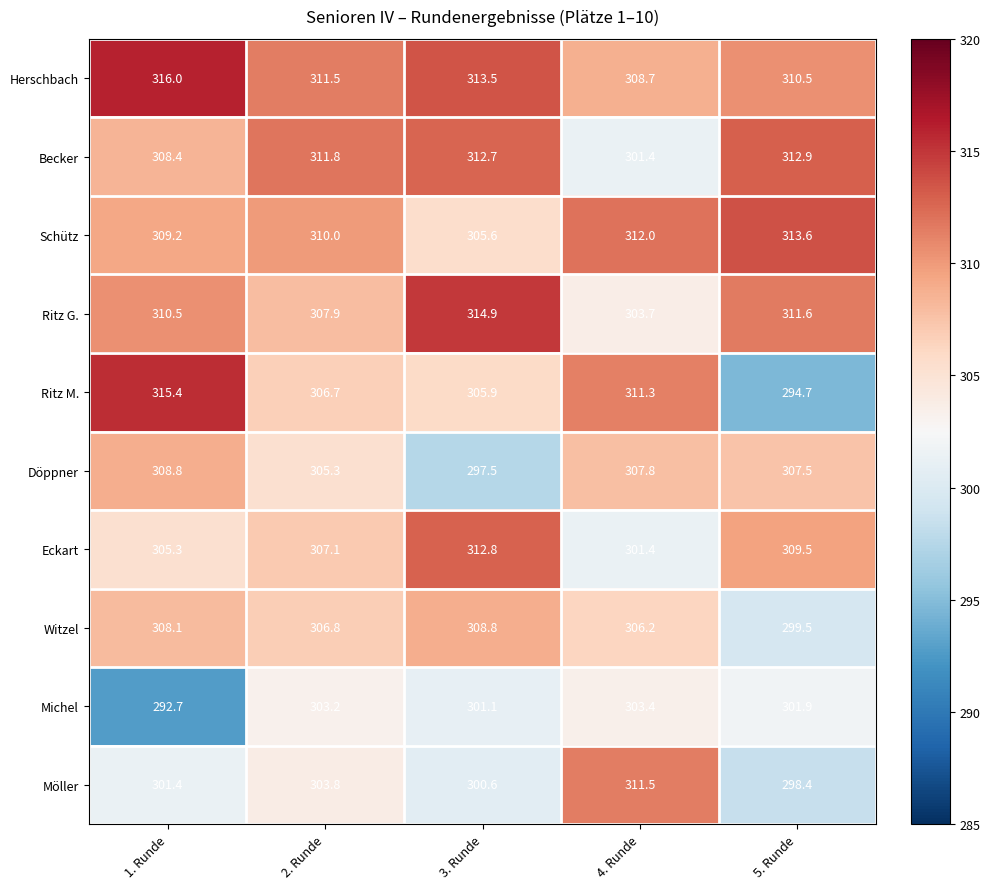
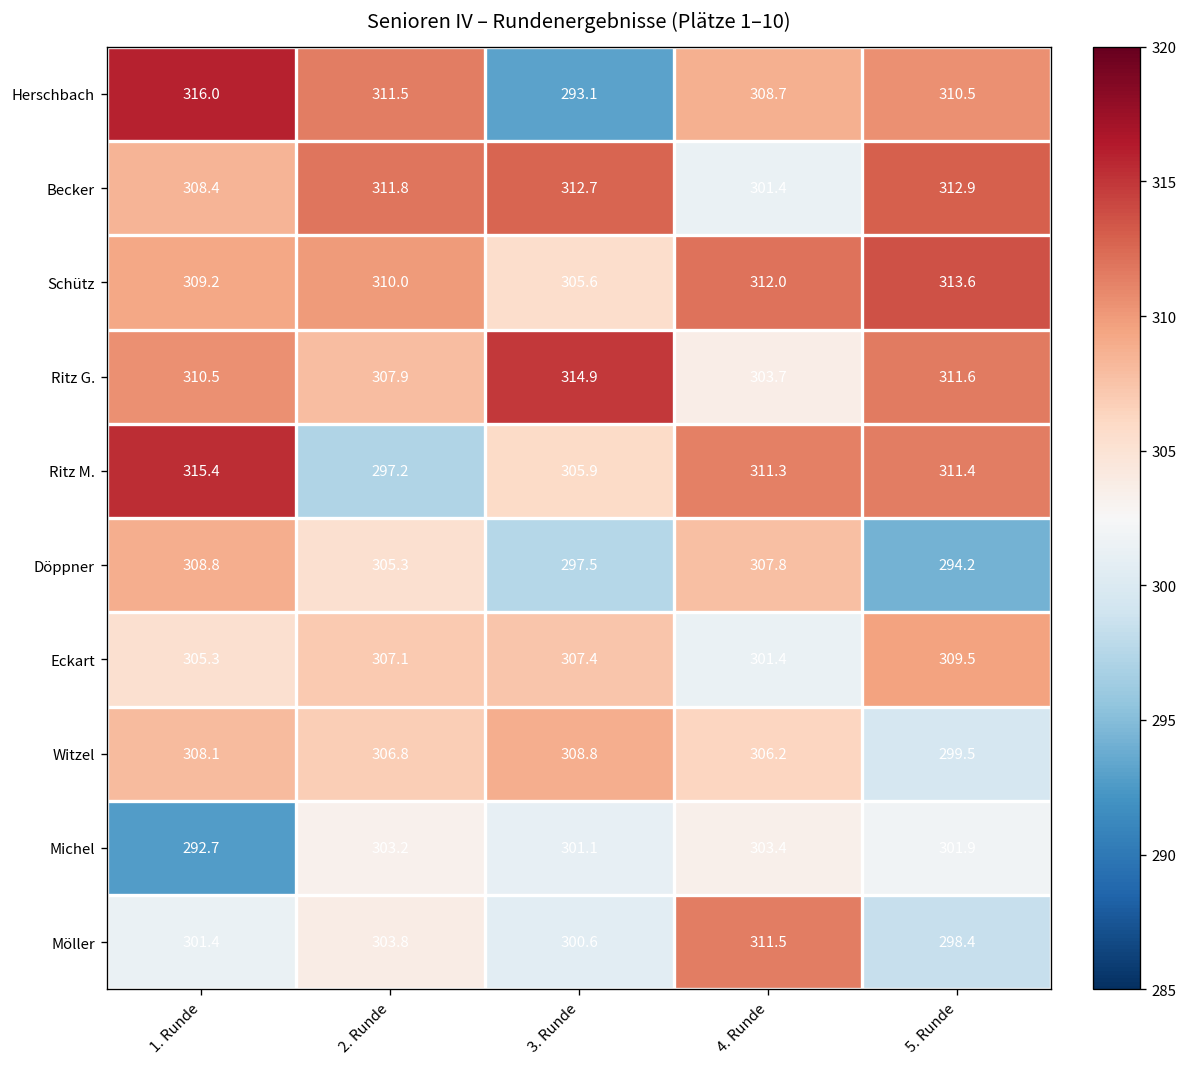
  {
    "Herschbach": {
      "1. Runde": 316.0,
      "2. Runde": 311.5,
-     "3. Runde": 313.5,
+     "3. Runde": 293.1,
      "4. Runde": 308.7,
      "5. Runde": 310.5
    },
    "Becker": {
      "1. Runde": 308.4,
      "2. Runde": 311.8,
      "3. Runde": 312.7,
      "5. Runde": 312.9
    },
    "Schütz": {
      "1. Runde": 309.2,
      "2. Runde": 310.0,
      "3. Runde": 305.6,
      "4. Runde": 312.0,
      "5. Runde": 313.6
    },
    "Ritz G.": {
      "1. Runde": 310.5,
      "2. Runde": 307.9,
      "3. Runde": 314.9,
      "5. Runde": 311.6
    },
    "Ritz M.": {
      "1. Runde": 315.4,
-     "2. Runde": 306.7,
+     "2. Runde": 297.2,
      "3. Runde": 305.9,
      "4. Runde": 311.3,
-     "5. Runde": 294.7
+     "5. Runde": 311.4
    },
    "Döppner": {
      "1. Runde": 308.8,
      "3. Runde": 297.5,
      "4. Runde": 307.8,
-     "5. Runde": 307.5
+     "5. Runde": 294.2
    },
    "Eckart": {
      "2. Runde": 307.1,
-     "3. Runde": 312.8,
+     "3. Runde": 307.4,
      "5. Runde": 309.5
    },
    "Witzel": {
      "1. Runde": 308.1,
      "2. Runde": 306.8,
      "3. Runde": 308.8,
      "4. Runde": 306.2
    },
    "Michel": {
      "1. Runde": 292.7
    },
    "Möller": {
      "4. Runde": 311.5,
      "5. Runde": 298.4
    }
  }
